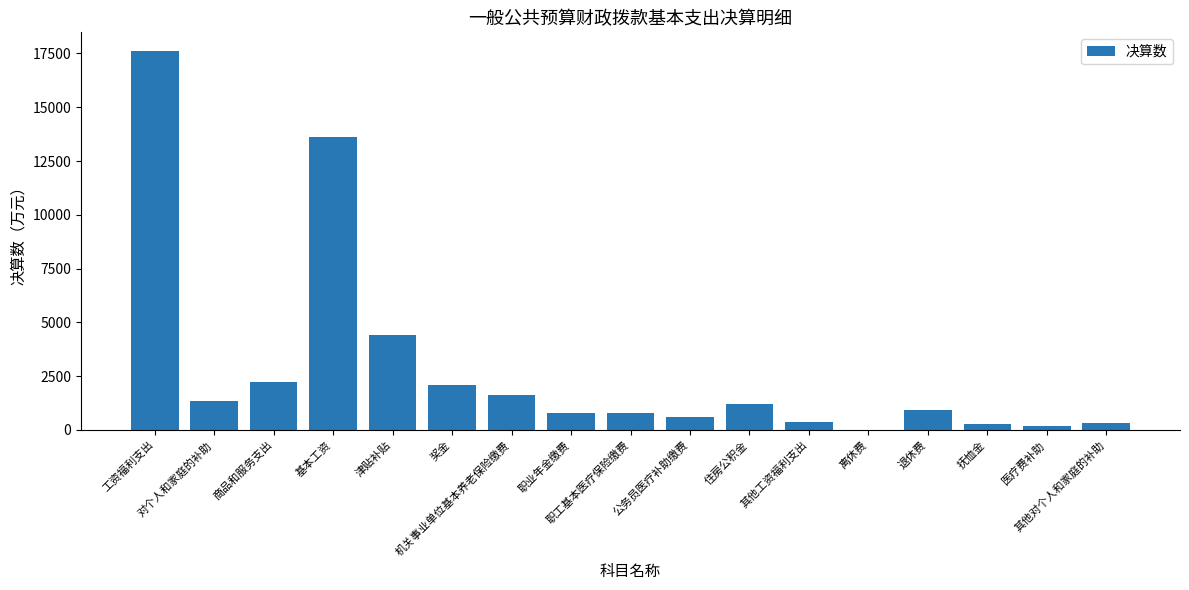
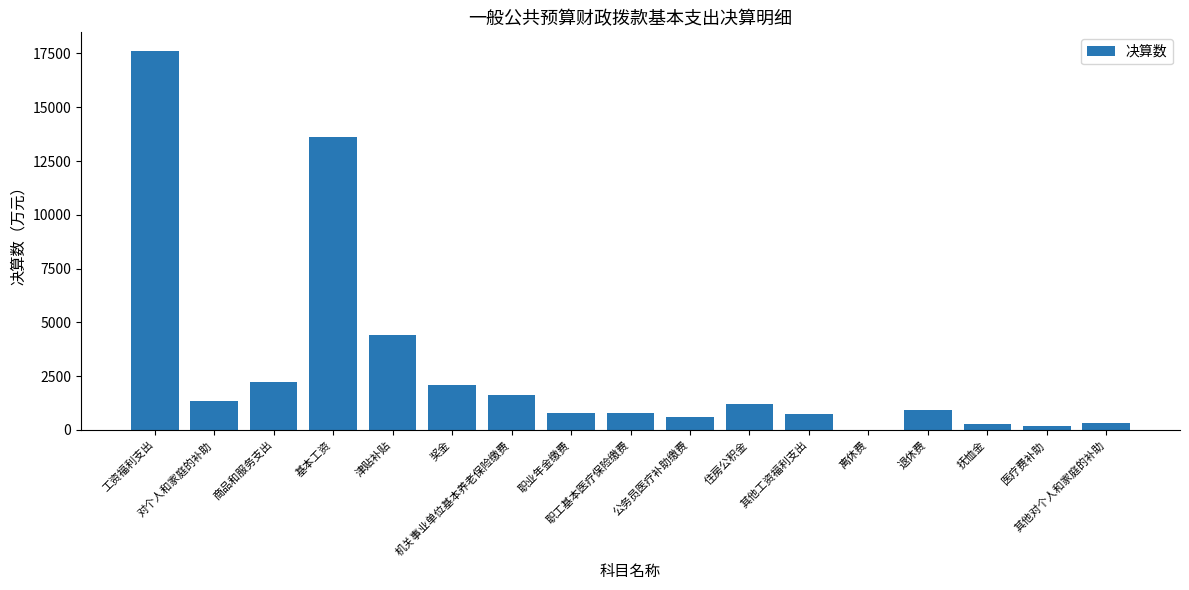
  {
    "工资福利支出": 17600,
    "对个人和家庭的补助": 1300,
    "商品和服务支出": 2200,
    "基本工资": 13600,
    "津贴补贴": 4400,
    "奖金": 2100,
    "机关事业单位基本养老保险缴费": 1600,
    "职业年金缴费": 800,
    "职工基本医疗保险缴费": 800,
    "公务员医疗补助缴费": 600,
    "住房公积金": 1200,
-   "其他工资福利支出": 400,
+   "其他工资福利支出": 800,
    "退休费": 900,
    "抚恤金": 300,
    "医疗费补助": 200,
    "其他对个人和家庭的补助": 300
  }
